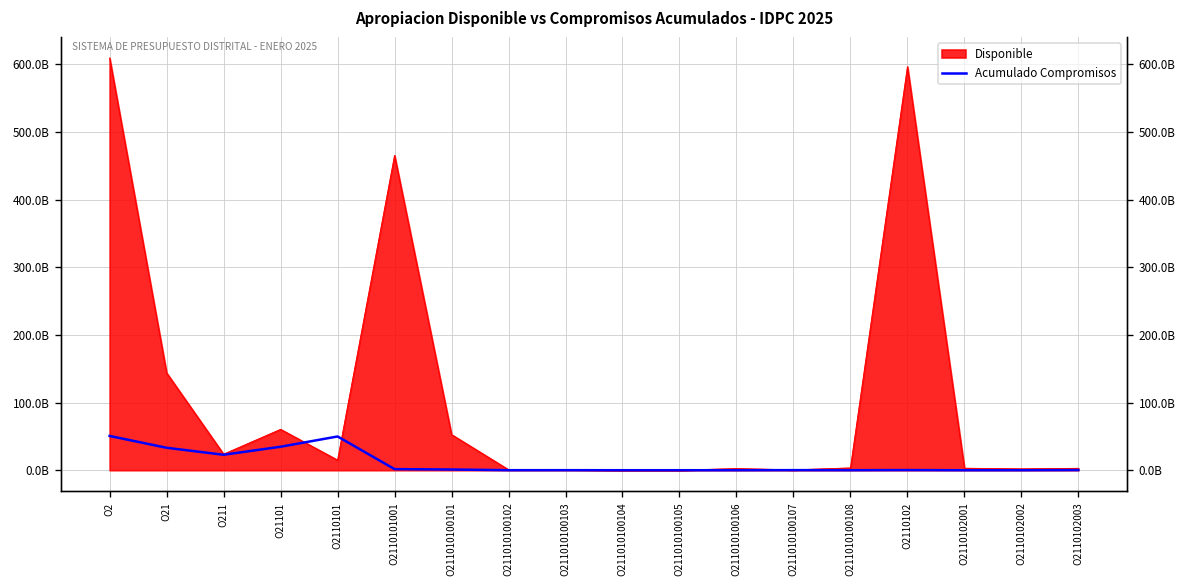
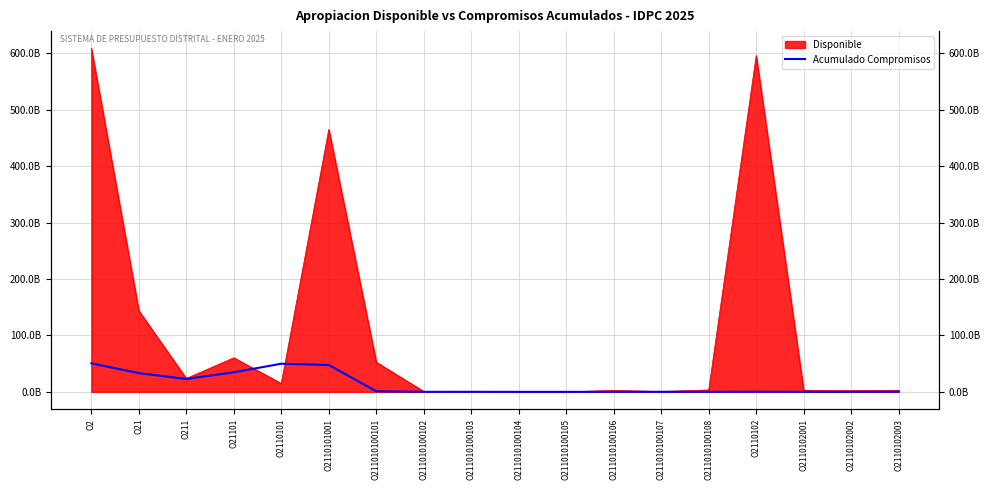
  {
    "Disponible": {
      "O21": 140000000000,
      "O21101": 60000000000,
      "O2110101": 10000000000,
      "O2110101001": 470000000000,
      "O211010100101": 50000000000,
      "O2110102": 600000000000
    },
    "Acumulado Compromisos": {
      "O2": 50000000000,
      "O21": 30000000000,
      "O21101": 30000000000,
      "O2110101": 50000000000,
-     "O2110101001": 0,
+     "O2110101001": 50000000000,
      "O211010100101": 0,
      "O2110102": 0
    }
  }
